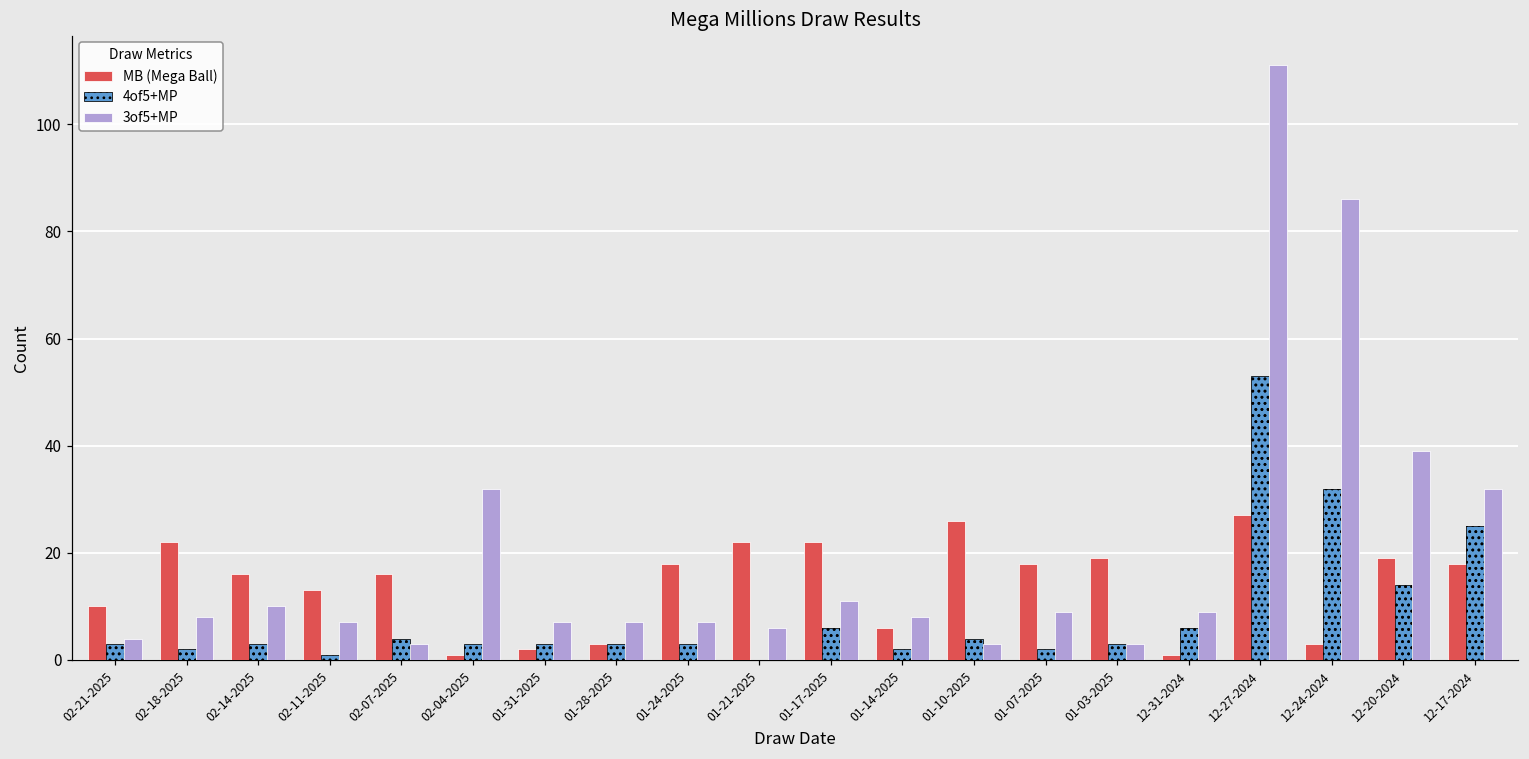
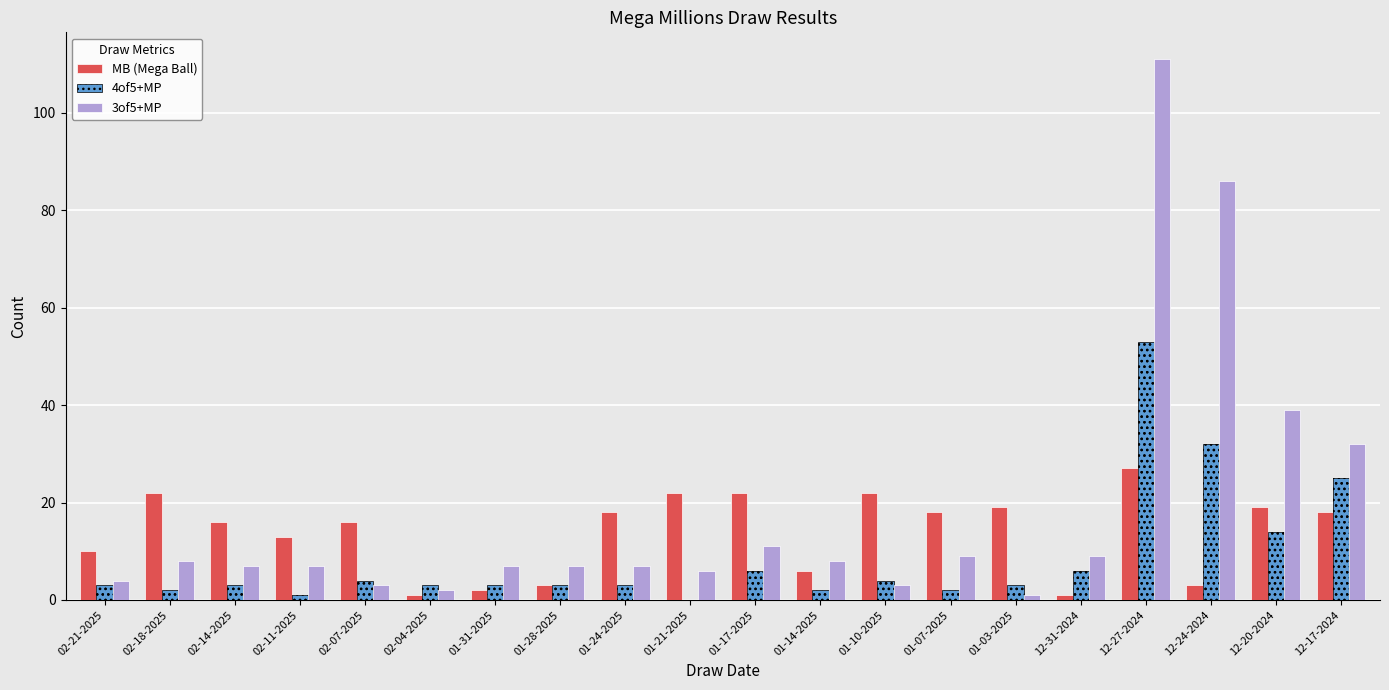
  {
    "MB (Mega Ball)": {
      "02-21-2025": 10,
      "02-18-2025": 22,
      "02-14-2025": 16,
      "02-11-2025": 13,
      "02-07-2025": 16,
      "02-04-2025": 1,
      "01-31-2025": 2,
      "01-28-2025": 3,
      "01-24-2025": 18,
      "01-21-2025": 22,
      "01-17-2025": 22,
      "01-14-2025": 6,
-     "01-10-2025": 26,
+     "01-10-2025": 22,
      "01-07-2025": 18,
      "01-03-2025": 19,
      "12-31-2024": 1,
      "12-27-2024": 27,
      "12-24-2024": 3,
      "12-20-2024": 19,
      "12-17-2024": 18
    },
    "4of5+MP": {
      "02-21-2025": 3,
      "02-18-2025": 2,
      "02-14-2025": 3,
      "02-11-2025": 1,
      "02-07-2025": 4,
      "02-04-2025": 3,
      "01-31-2025": 3,
      "01-28-2025": 3,
      "01-24-2025": 3,
      "01-21-2025": 0,
      "01-17-2025": 6,
      "01-14-2025": 2,
      "01-10-2025": 4,
      "01-07-2025": 2,
      "01-03-2025": 3,
      "12-31-2024": 6,
      "12-27-2024": 53,
      "12-24-2024": 32,
      "12-20-2024": 14,
      "12-17-2024": 25
    },
    "3of5+MP": {
      "02-21-2025": 4,
      "02-18-2025": 8,
-     "02-14-2025": 10,
+     "02-14-2025": 7,
      "02-11-2025": 7,
      "02-07-2025": 3,
-     "02-04-2025": 32,
+     "02-04-2025": 2,
      "01-31-2025": 7,
      "01-28-2025": 7,
      "01-24-2025": 7,
      "01-21-2025": 6,
      "01-17-2025": 11,
      "01-14-2025": 8,
      "01-10-2025": 3,
      "01-07-2025": 9,
-     "01-03-2025": 3,
+     "01-03-2025": 1,
      "12-31-2024": 9,
      "12-27-2024": 111,
      "12-24-2024": 86,
      "12-20-2024": 39,
      "12-17-2024": 32
    }
  }
